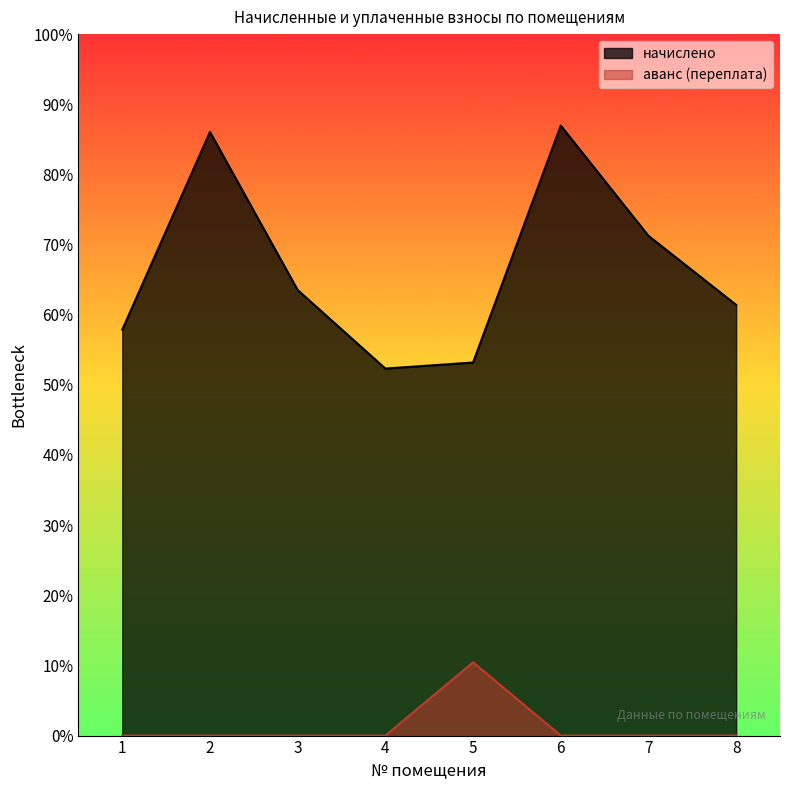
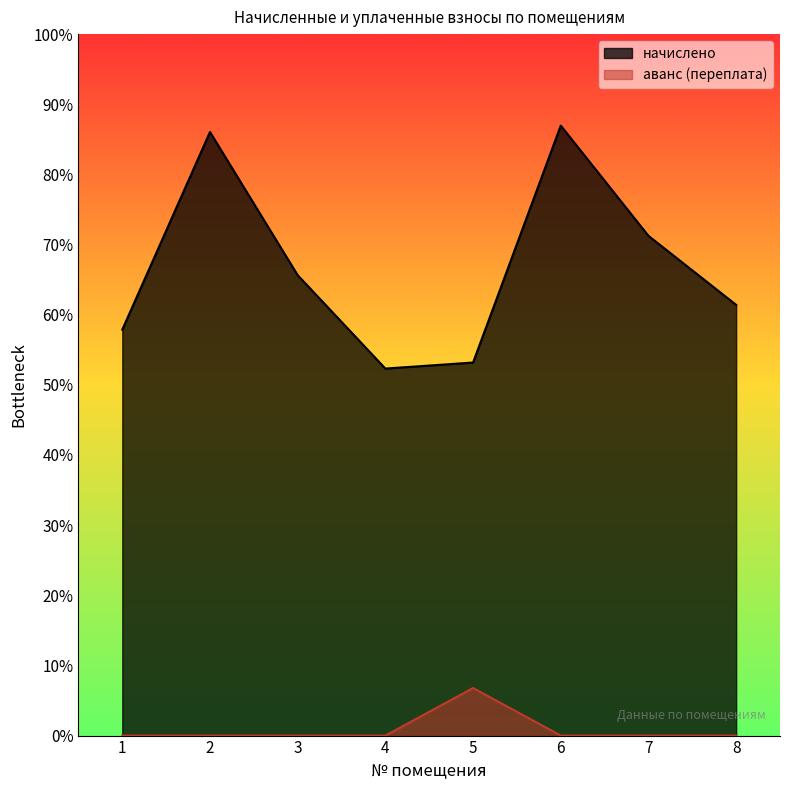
  {
    "начислено": {
      "1": "58%",
      "2": "86%",
-     "3": "64%",
+     "3": "66%",
      "4": "52%",
      "5": "53%",
      "6": "87%",
      "7": "71%",
      "8": "61%"
    },
    "аванс (переплата)": {
      "1": "0%",
      "2": "0%",
      "3": "0%",
      "4": "0%",
-     "5": "10%",
+     "5": "7%",
      "6": "0%",
      "7": "0%",
      "8": "0%"
    }
  }
